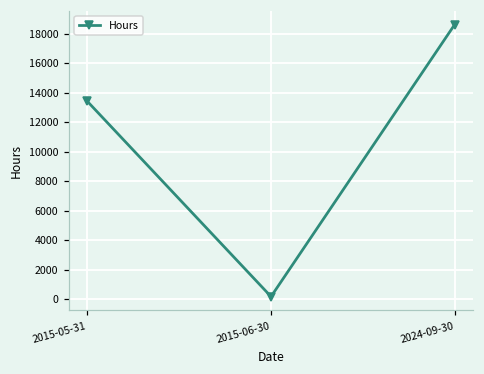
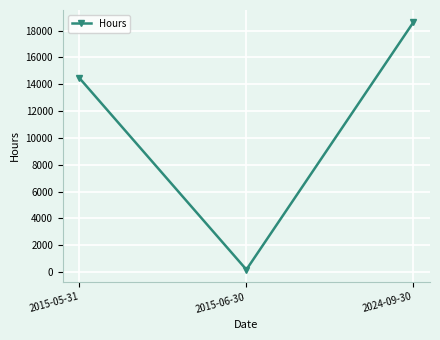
  {
-   "2015-05-31": 13400,
+   "2015-05-31": 14500,
    "2015-06-30": 200,
    "2024-09-30": 18600
  }
